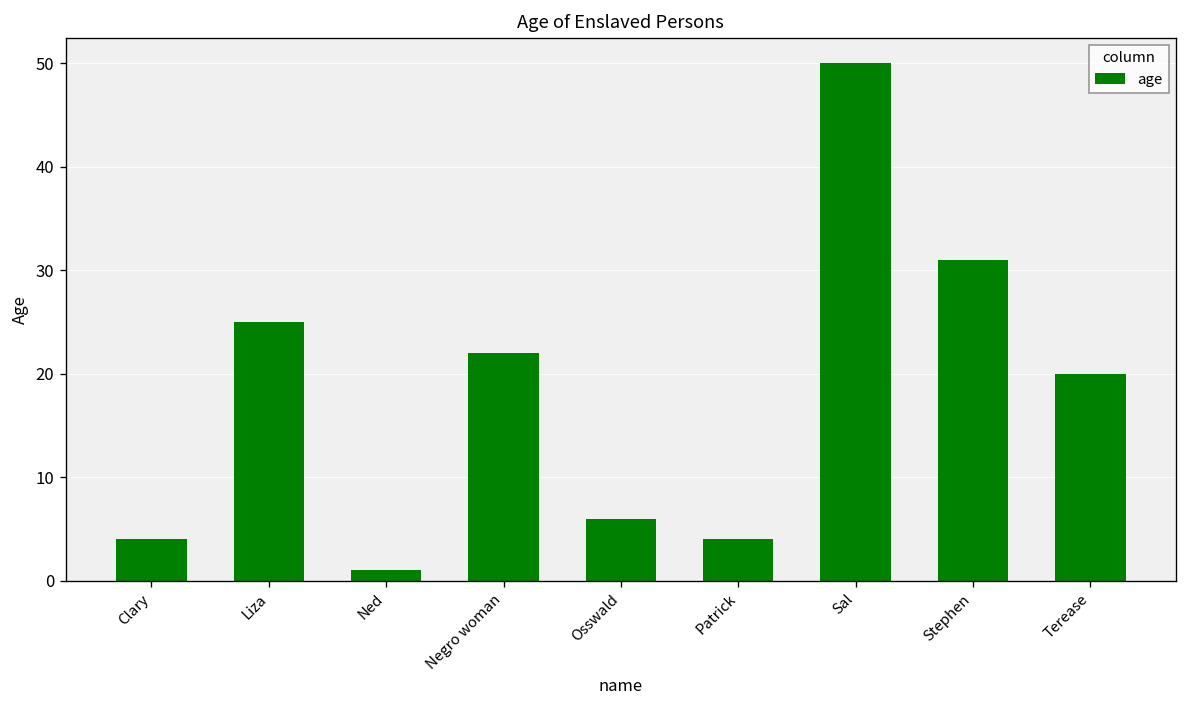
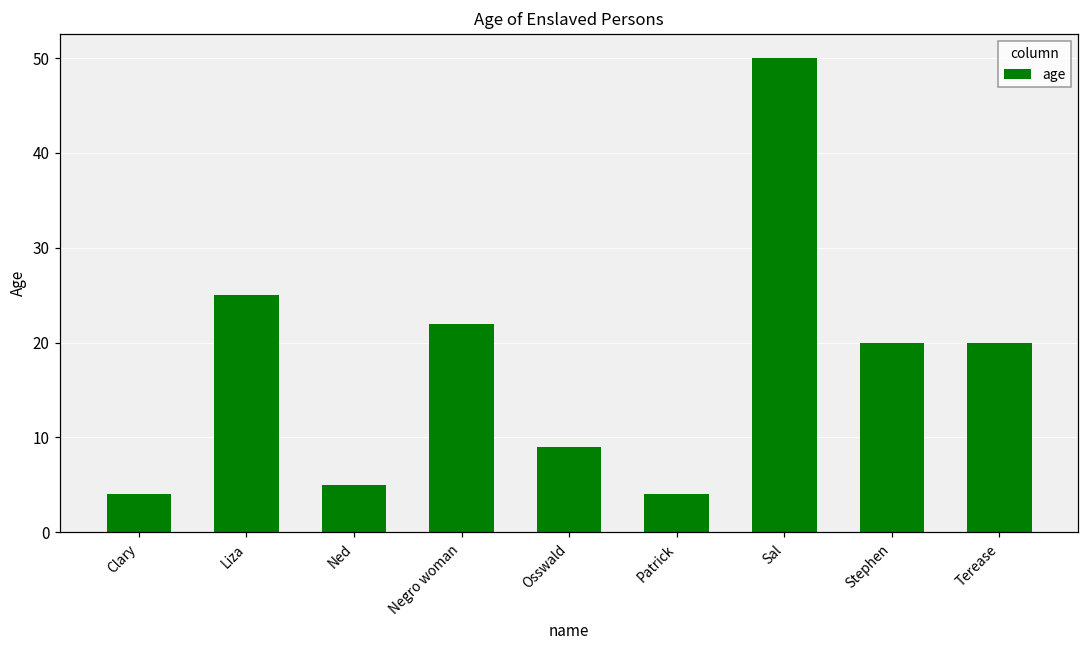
  {
    "Clary": 4,
    "Liza": 25,
-   "Ned": 1,
+   "Ned": 5,
    "Negro woman": 22,
-   "Osswald": 6,
+   "Osswald": 9,
    "Patrick": 4,
    "Sal": 50,
-   "Stephen": 31,
+   "Stephen": 20,
    "Terease": 20
  }
